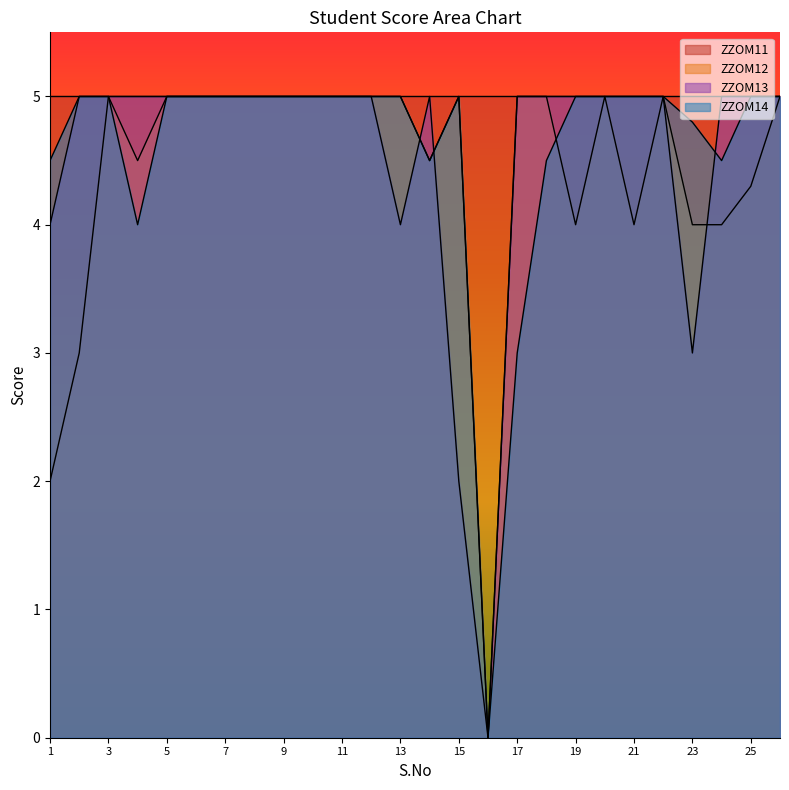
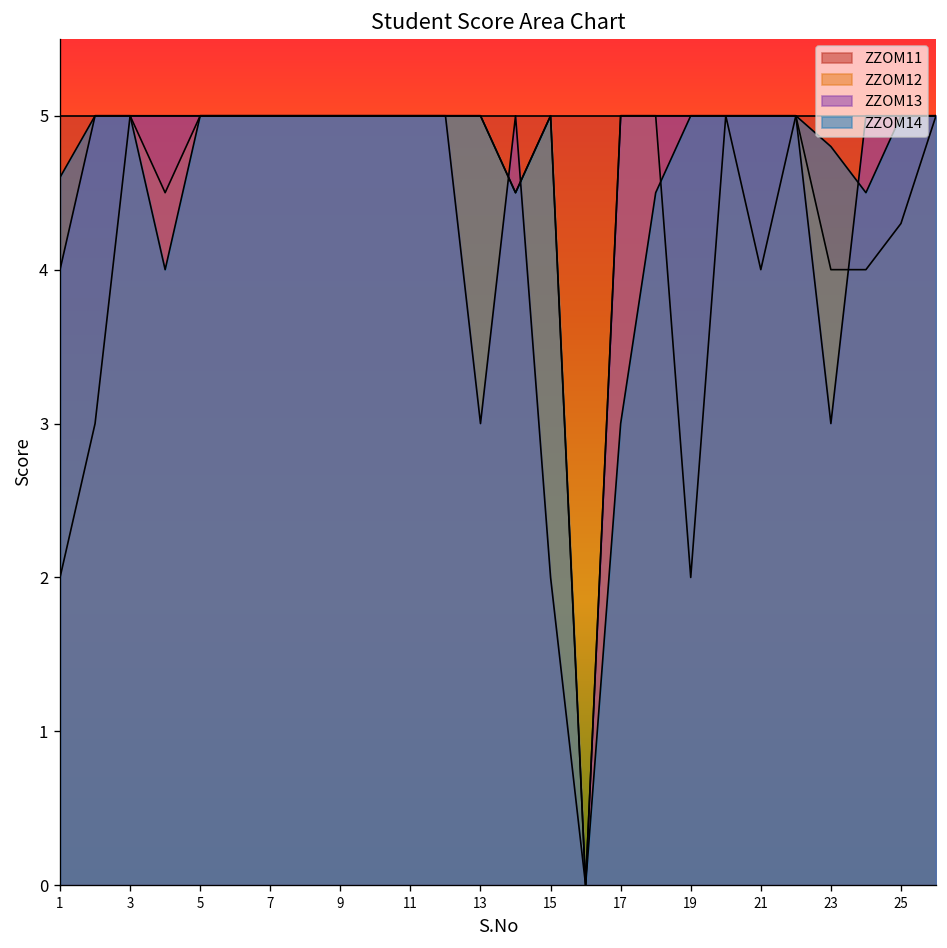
  {
    "ZZOM11": {
      "1": 5.0
    },
    "ZZOM12": {
      "1": 2,
-     "19": 4,
+     "19": 2,
      "21": 4,
      "23": 4,
      "25": 4.30
    },
    "ZZOM13": {
      "1": 4,
-     "13": 4,
+     "13": 3,
      "15": 2,
      "23": 3
    },
    "ZZOM14": {
-     "1": 4.5,
+     "1": 4.6,
      "17": 3.0,
      "23": 4.8
    }
  }
